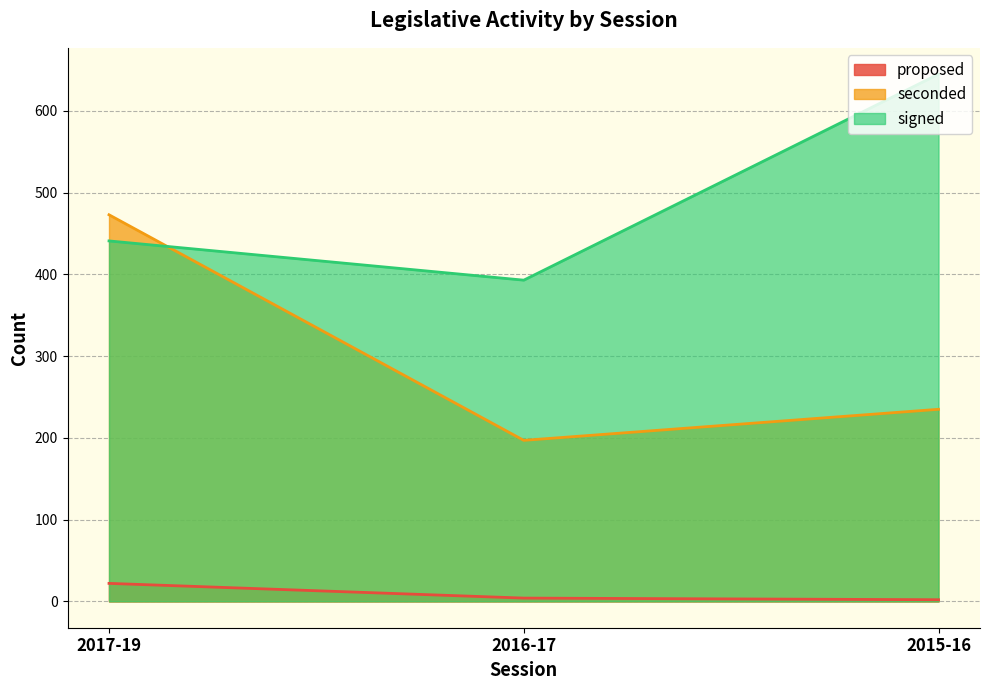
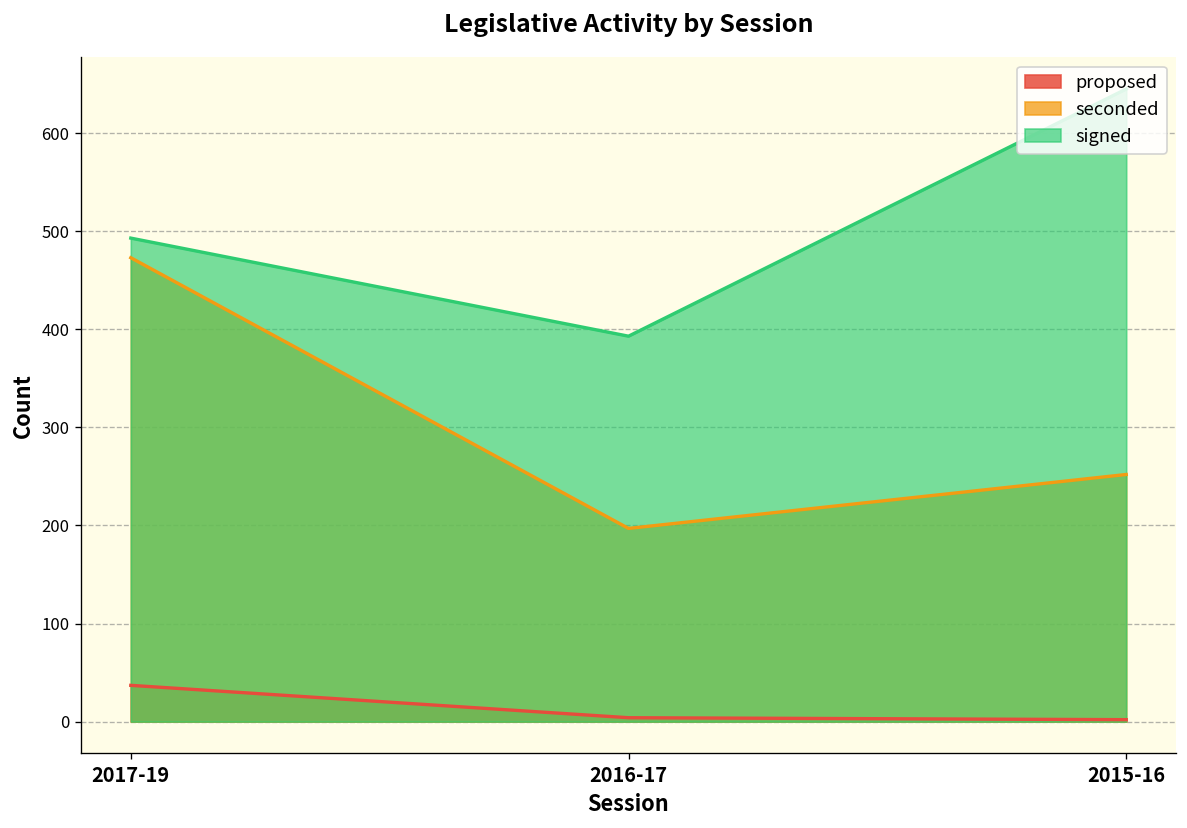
  {
    "proposed": {
-     "2017-19": 20,
+     "2017-19": 40,
      "2016-17": 0,
      "2015-16": 0
    },
    "seconded": {
      "2017-19": 470,
      "2016-17": 200,
-     "2015-16": 240
+     "2015-16": 250
    },
    "signed": {
-     "2017-19": 440,
+     "2017-19": 490,
      "2016-17": 390
    }
  }
